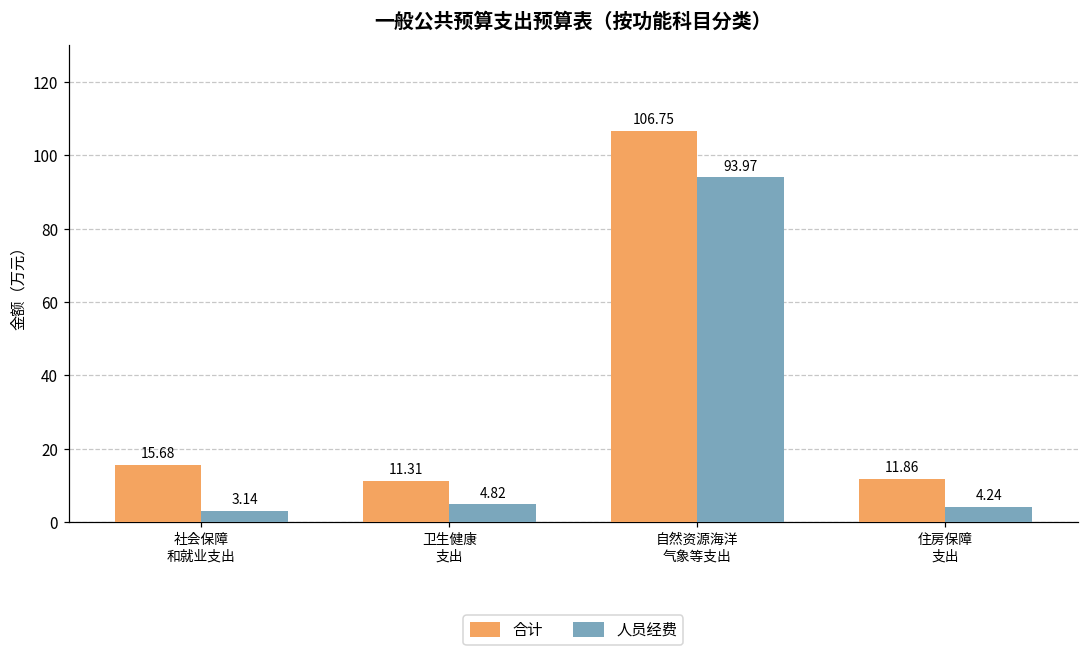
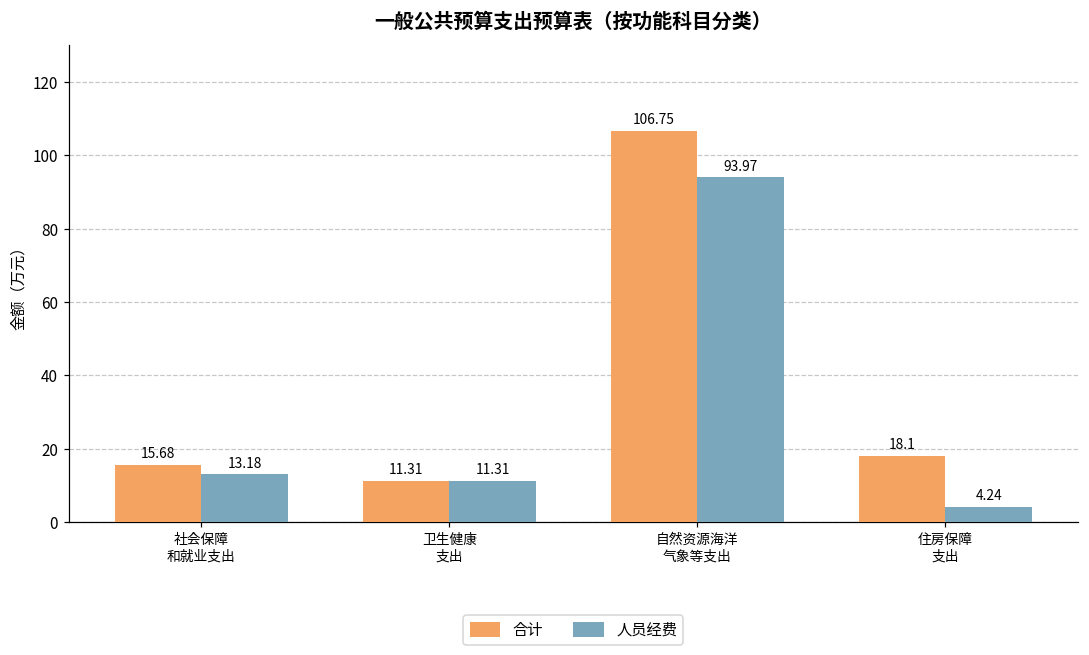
  {
    "合计": {
      "社会保障 和就业支出": 15.68,
      "卫生健康 支出": 11.31,
      "自然资源海洋 气象等支出": 106.75,
-     "住房保障 支出": 11.86
+     "住房保障 支出": 18.1
    },
    "人员经费": {
-     "社会保障 和就业支出": 3.14,
-     "卫生健康 支出": 4.82,
+     "社会保障 和就业支出": 13.18,
+     "卫生健康 支出": 11.31,
      "自然资源海洋 气象等支出": 93.97,
      "住房保障 支出": 4.24
    }
  }
